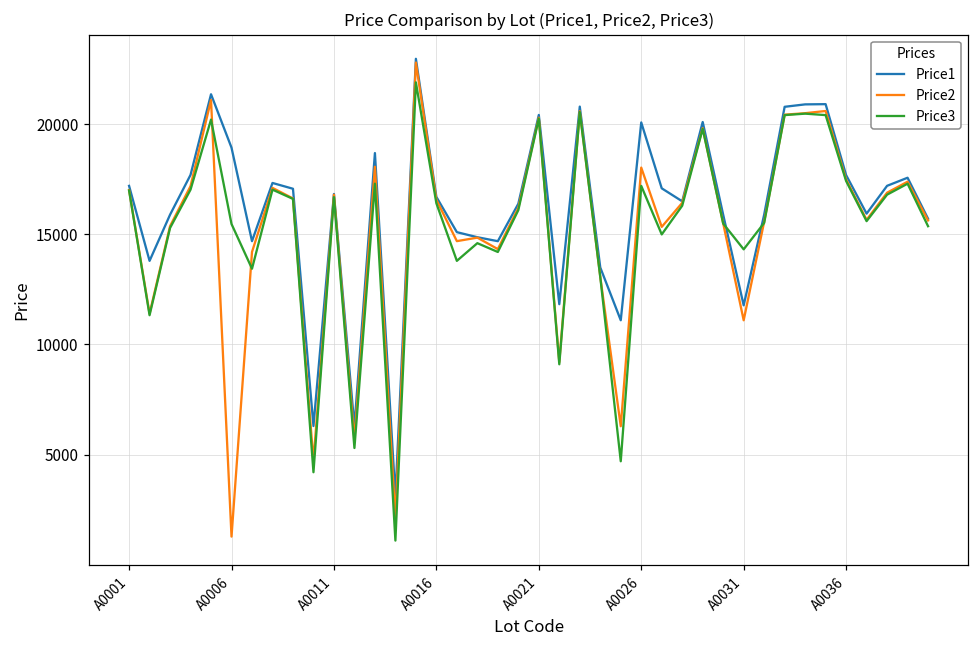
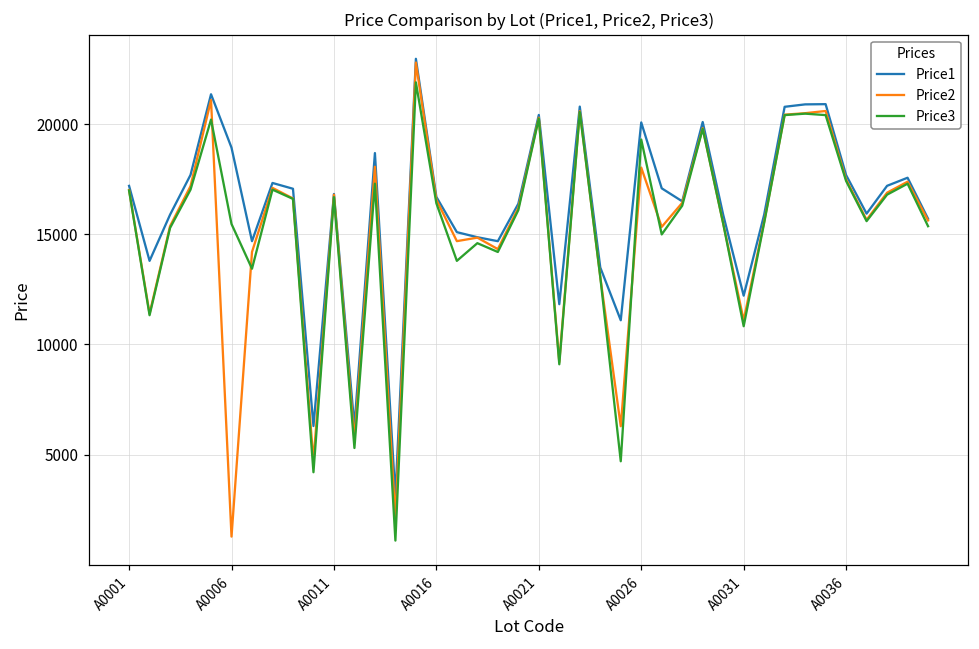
  {
    "Price1": {
      "A0001": 17200,
      "A0006": 18900,
      "A0016": 16700,
      "A0026": 20100,
-     "A0031": 11800,
+     "A0031": 12200,
      "A0036": 17700
    },
    "Price2": {
      "A0006": 1300,
      "A0016": 16600,
      "A0026": 18000,
      "A0031": 11100
    },
    "Price3": {
      "A0006": 15500,
      "A0016": 16400,
-     "A0026": 17200,
-     "A0031": 14300
+     "A0026": 19300,
+     "A0031": 10800
    }
  }
